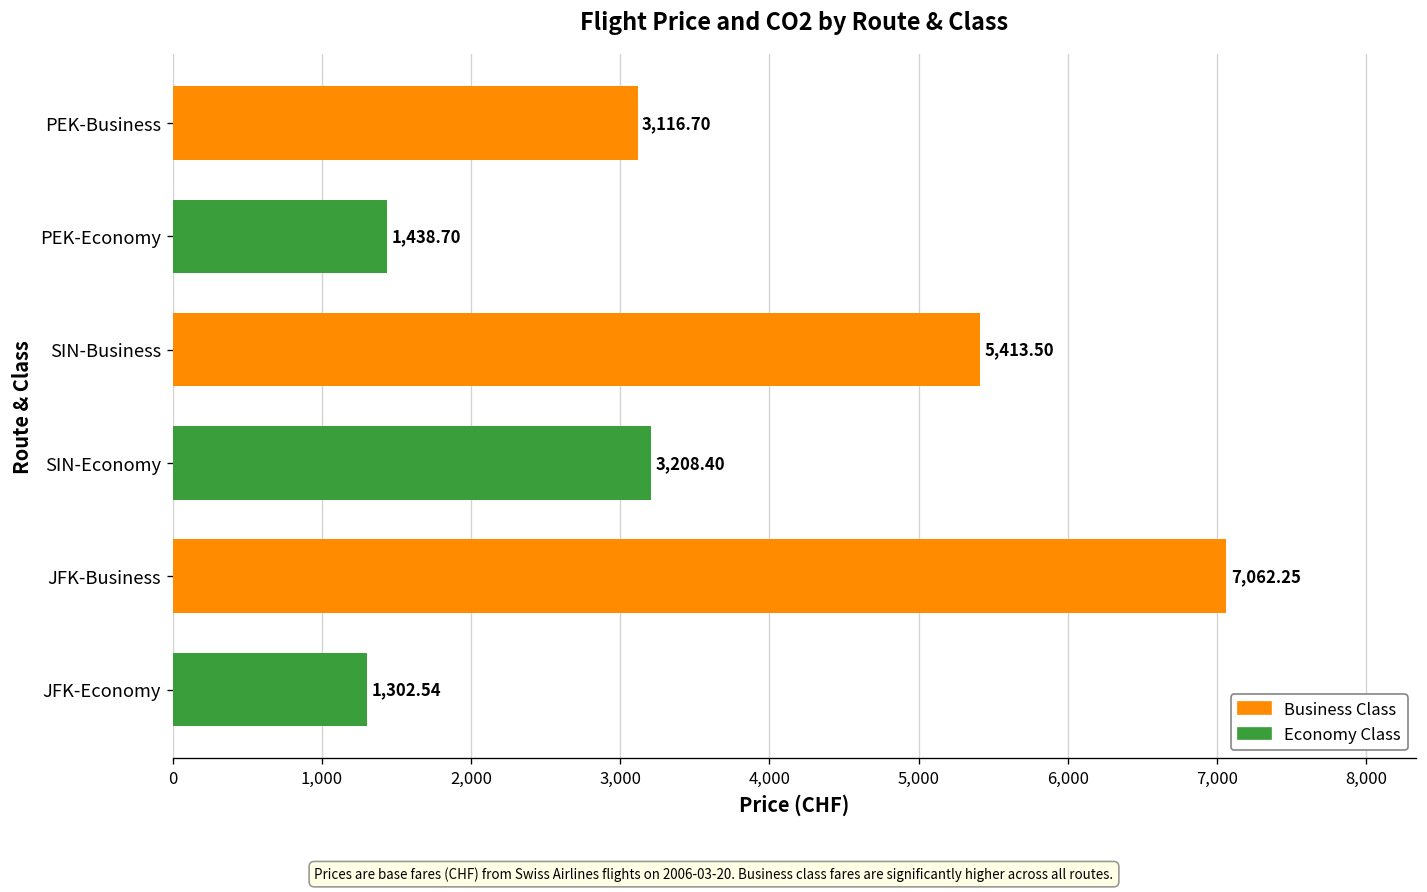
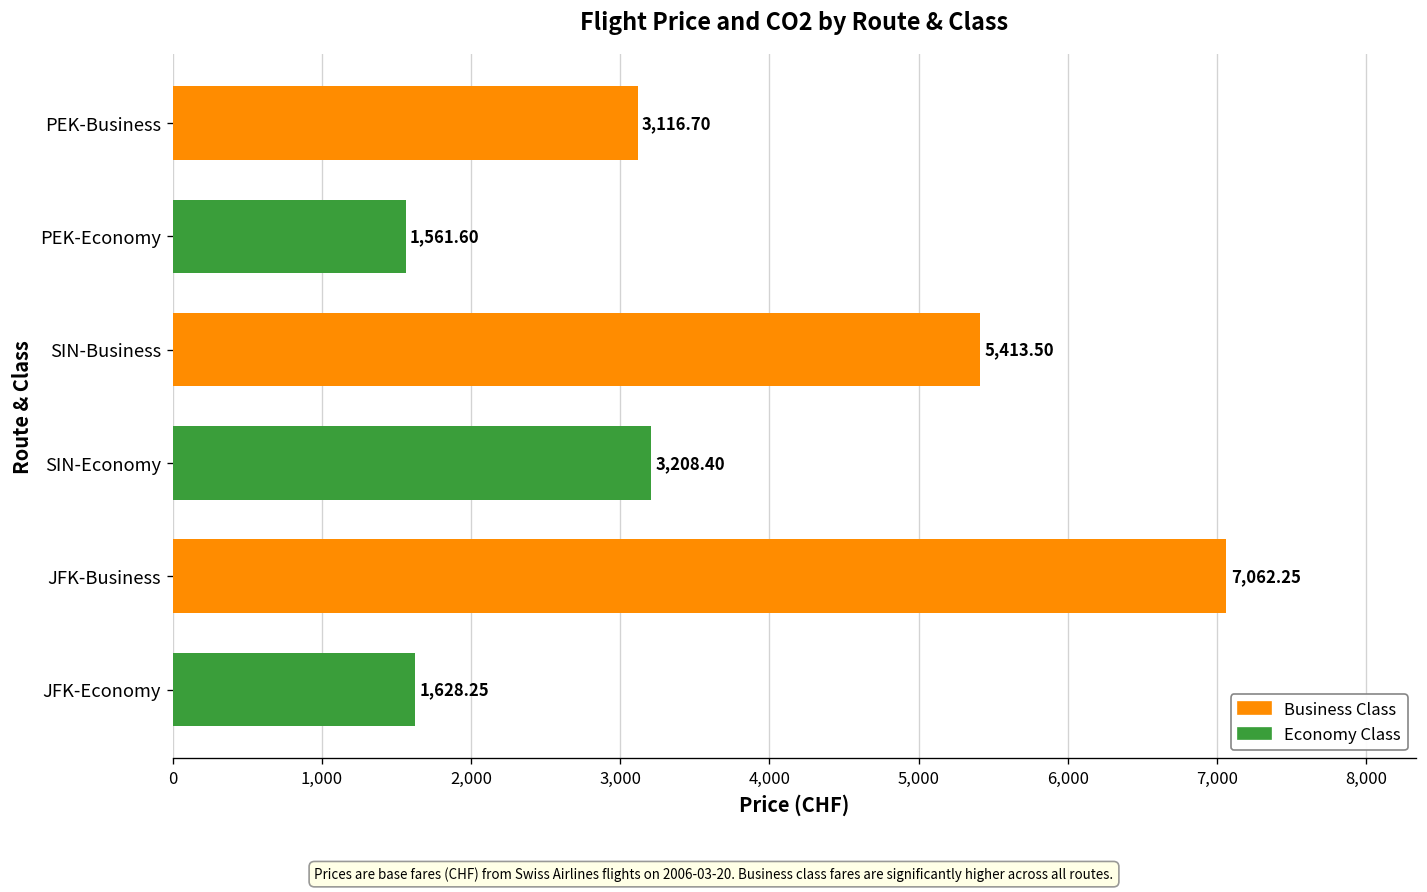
  {
    "PEK-Business": "3,116.70",
-   "PEK-Economy": "1,438.70",
+   "PEK-Economy": "1,561.60",
    "SIN-Business": "5,413.50",
    "SIN-Economy": "3,208.40",
    "JFK-Business": "7,062.25",
-   "JFK-Economy": "1,302.54"
+   "JFK-Economy": "1,628.25"
  }
